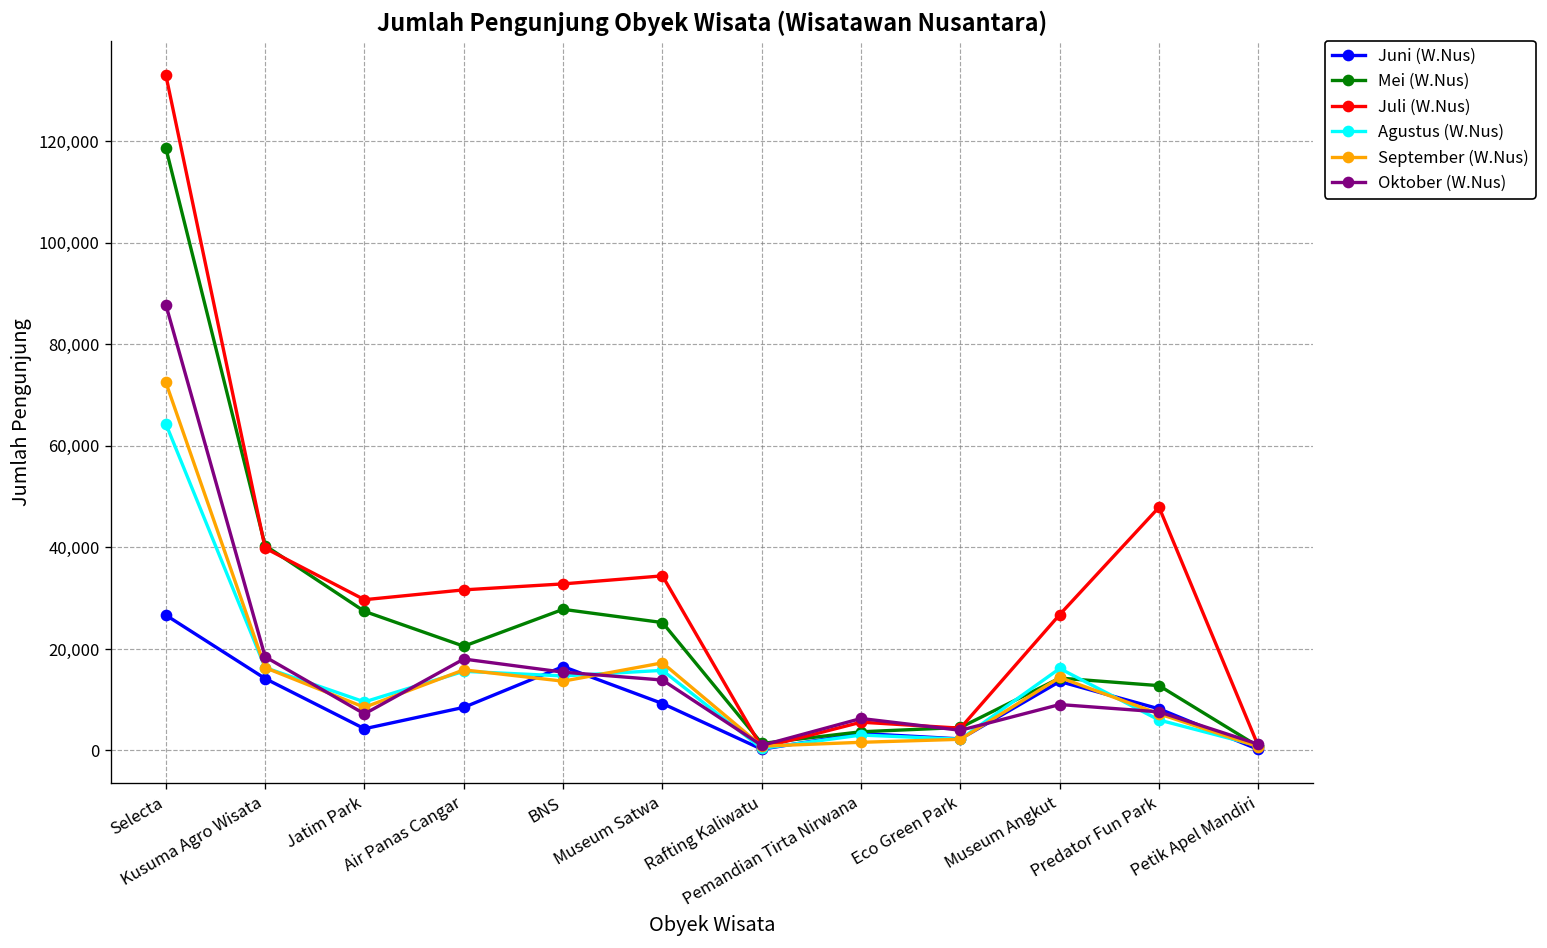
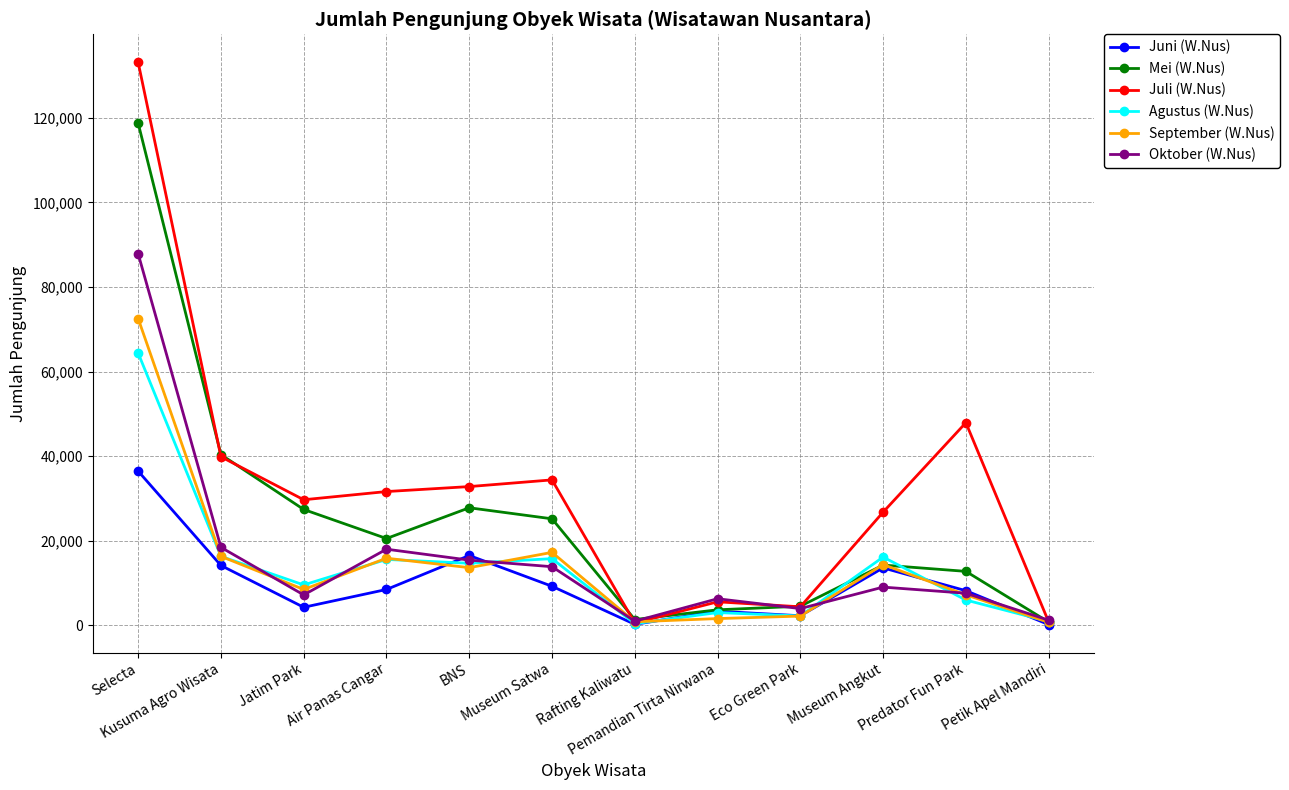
  {
    "Juni (W.Nus)": {
-     "Selecta": "27,000",
+     "Selecta": "36,000",
      "Kusuma Agro Wisata": "14,000",
      "Jatim Park": "4,000",
      "Air Panas Cangar": "8,000",
      "BNS": "17,000",
      "Museum Satwa": "9,000",
      "Museum Angkut": "14,000"
    },
    "Mei (W.Nus)": {
      "Selecta": "119,000",
      "Jatim Park": "27,000",
      "Air Panas Cangar": "21,000",
      "BNS": "28,000",
      "Museum Satwa": "25,000",
      "Predator Fun Park": "13,000"
    },
    "Juli (W.Nus)": {
      "Selecta": "133,000",
      "Jatim Park": "30,000",
      "Air Panas Cangar": "32,000",
      "BNS": "33,000",
      "Museum Satwa": "34,000",
      "Pemandian Tirta Nirwana": "6,000",
      "Museum Angkut": "27,000",
      "Predator Fun Park": "48,000"
    },
    "Agustus (W.Nus)": {
      "Selecta": "64,000",
      "Jatim Park": "10,000",
      "BNS": "15,000",
      "Museum Satwa": "16,000",
      "Museum Angkut": "16,000",
      "Predator Fun Park": "6,000"
    },
    "September (W.Nus)": {
      "Selecta": "73,000",
      "Jatim Park": "9,000",
      "BNS": "14,000",
      "Museum Satwa": "17,000",
      "Pemandian Tirta Nirwana": "2,000"
    },
    "Oktober (W.Nus)": {
      "Selecta": "88,000",
      "Kusuma Agro Wisata": "18,000",
      "Jatim Park": "7,000",
      "Air Panas Cangar": "18,000",
      "BNS": "15,000",
      "Museum Satwa": "14,000",
      "Pemandian Tirta Nirwana": "6,000",
      "Museum Angkut": "9,000"
    }
  }
